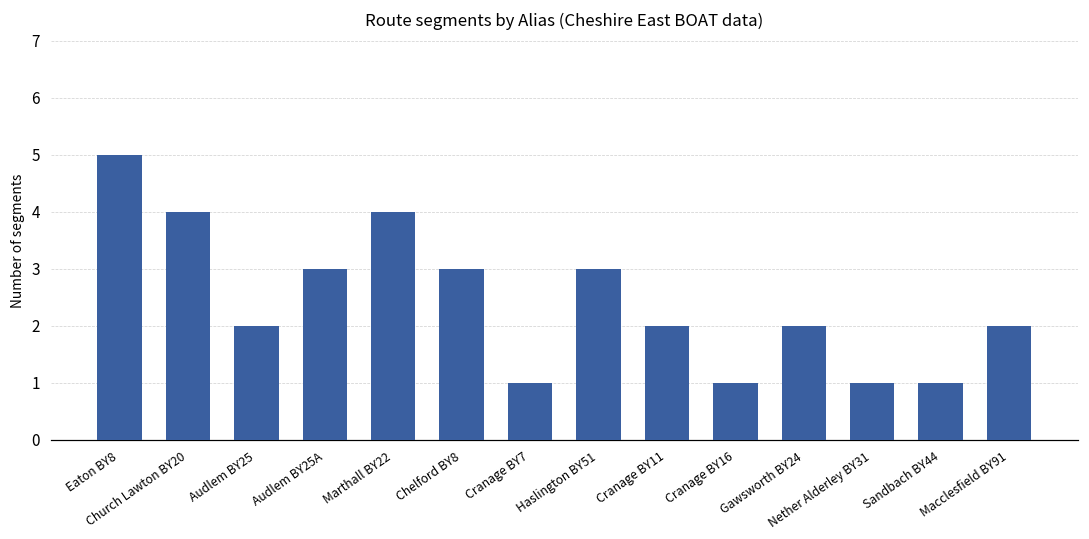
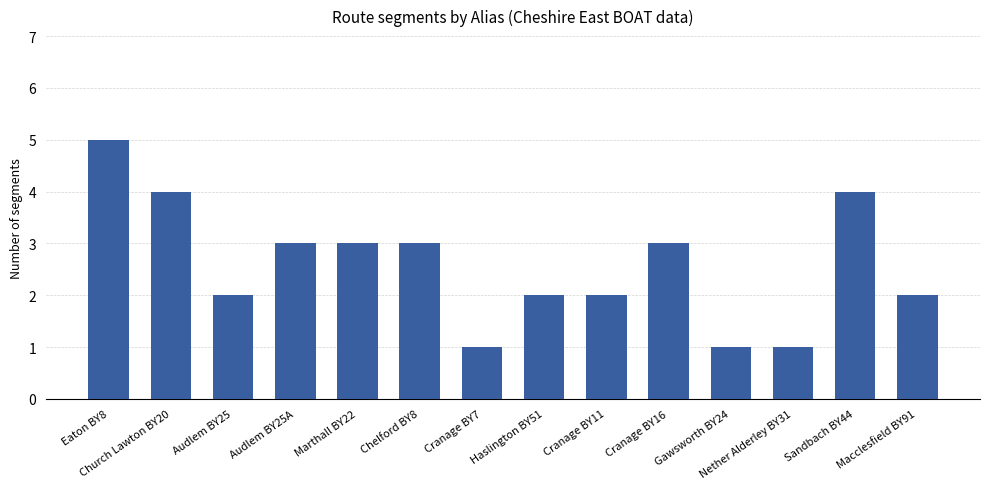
  {
    "Eaton BY8": 5,
    "Church Lawton BY20": 4,
    "Audlem BY25": 2,
    "Audlem BY25A": 3,
-   "Marthall BY22": 4,
+   "Marthall BY22": 3,
    "Chelford BY8": 3,
    "Cranage BY7": 1,
-   "Haslington BY51": 3,
+   "Haslington BY51": 2,
    "Cranage BY11": 2,
-   "Cranage BY16": 1,
-   "Gawsworth BY24": 2,
+   "Cranage BY16": 3,
+   "Gawsworth BY24": 1,
    "Nether Alderley BY31": 1,
-   "Sandbach BY44": 1,
+   "Sandbach BY44": 4,
    "Macclesfield BY91": 2
  }
